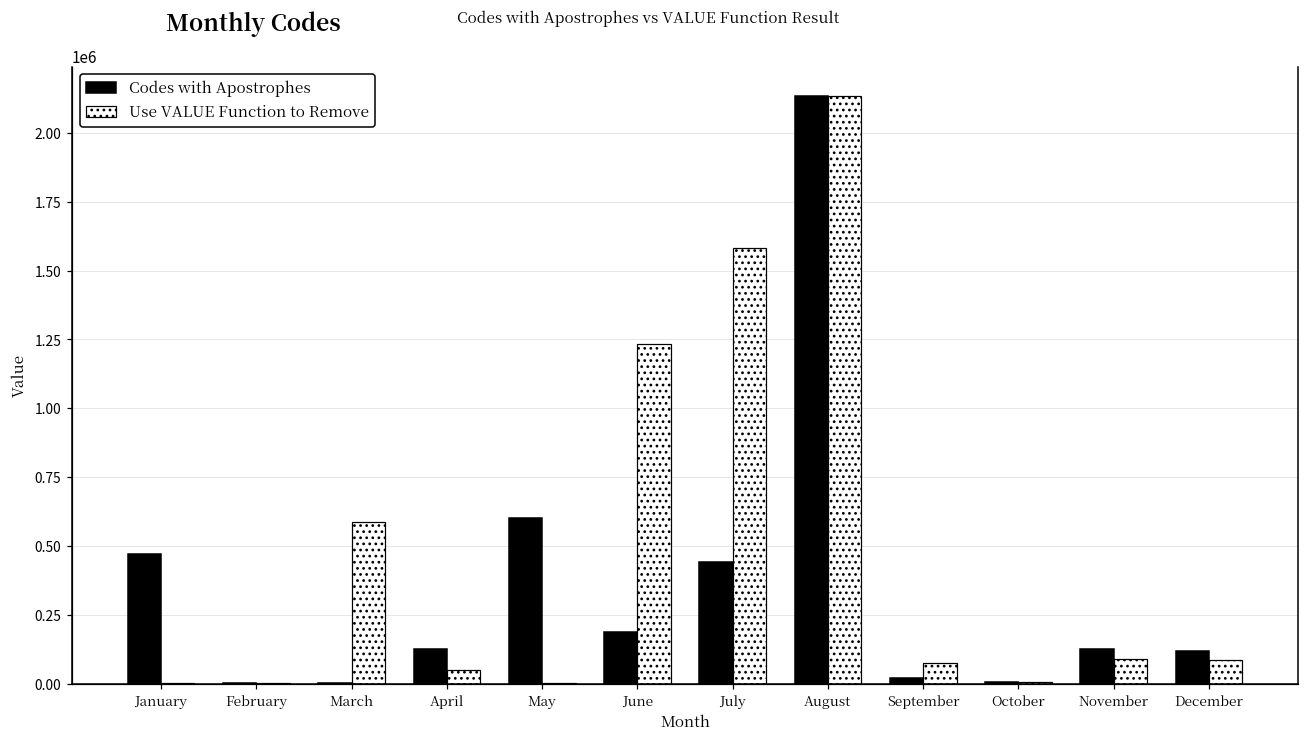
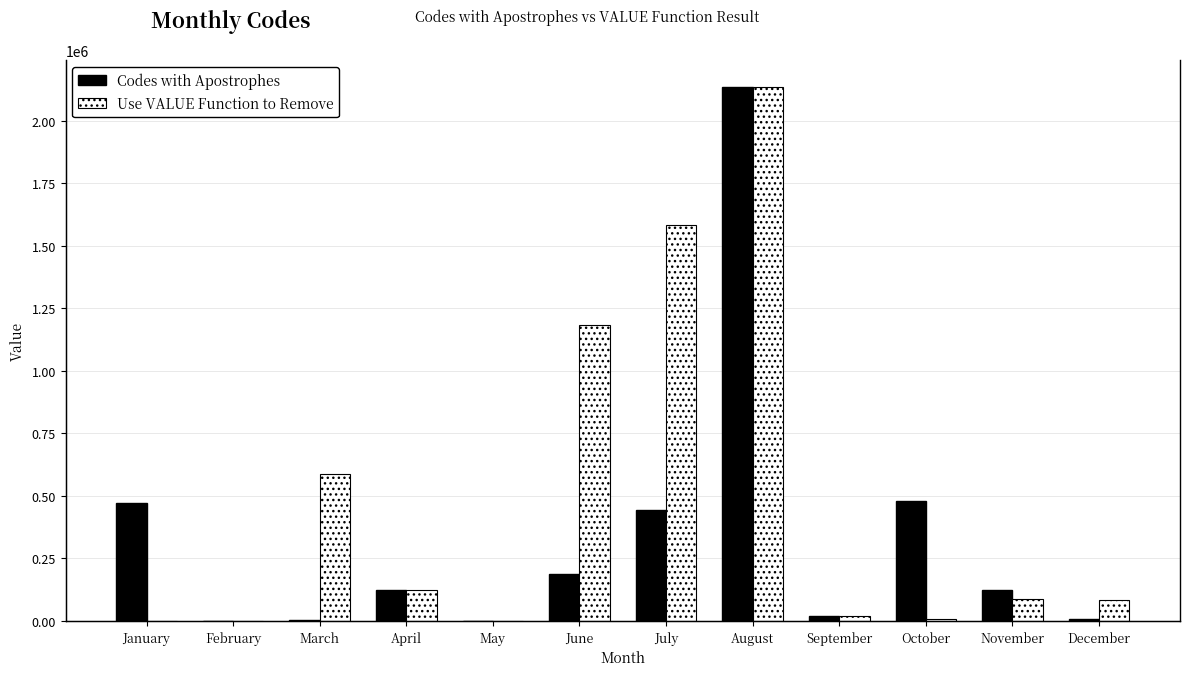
  {
    "Codes with Apostrophes": {
      "January": 470000,
      "April": 120000,
-     "May": 600000,
+     "May": 0,
      "June": 190000,
      "July": 440000,
      "August": 2130000,
      "September": 20000,
-     "October": 10000,
+     "October": 480000,
      "November": 130000,
-     "December": 120000
+     "December": 10000
    },
    "Use VALUE Function to Remove": {
      "March": 590000,
-     "April": 50000,
-     "June": 1230000,
+     "April": 120000,
+     "June": 1180000,
      "July": 1580000,
      "August": 2130000,
-     "September": 70000,
+     "September": 20000,
      "November": 90000,
      "December": 80000
    }
  }
